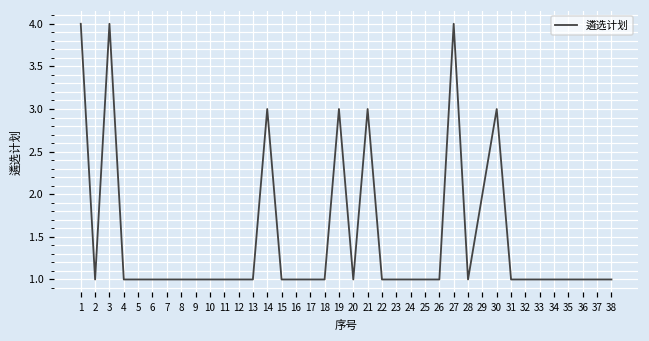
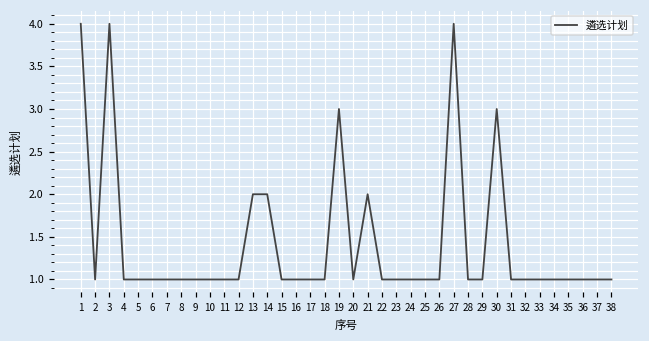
  {
    "1": 4,
    "2": 1,
    "3": 4,
    "4": 1,
    "5": 1,
    "6": 1,
    "7": 1,
    "8": 1,
    "9": 1,
    "10": 1,
    "11": 1,
    "12": 1,
-   "13": 1,
-   "14": 3,
+   "13": 2,
+   "14": 2,
    "15": 1,
    "16": 1,
    "17": 1,
    "18": 1,
    "19": 3,
    "20": 1,
-   "21": 3,
+   "21": 2,
    "22": 1,
    "23": 1,
    "24": 1,
    "25": 1,
    "26": 1,
    "27": 4,
    "28": 1,
-   "29": 2,
+   "29": 1,
    "30": 3,
    "31": 1,
    "32": 1,
    "33": 1,
    "34": 1,
    "35": 1,
    "36": 1,
    "37": 1,
    "38": 1
  }
